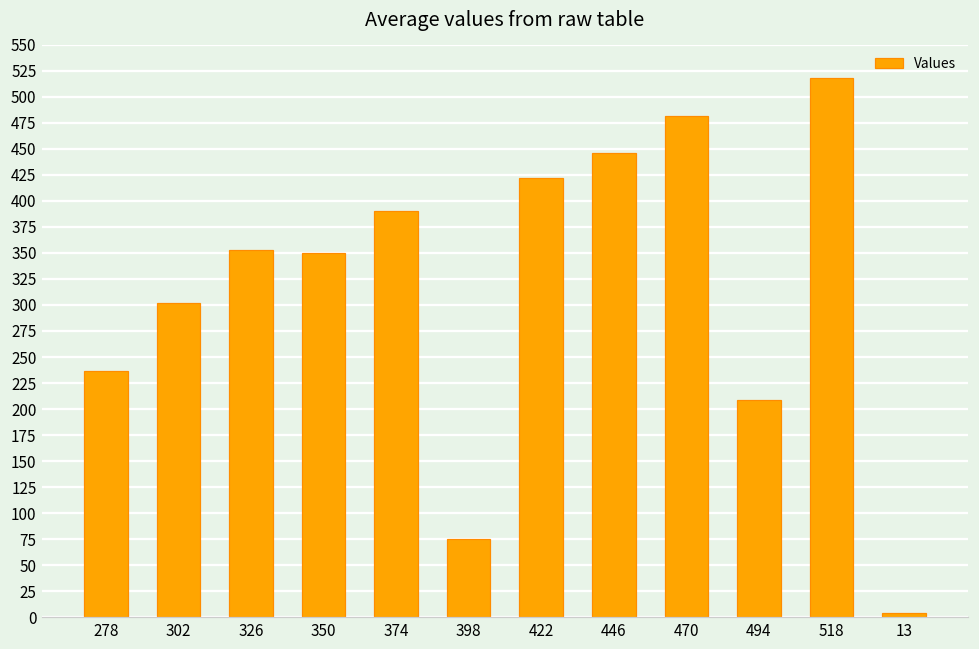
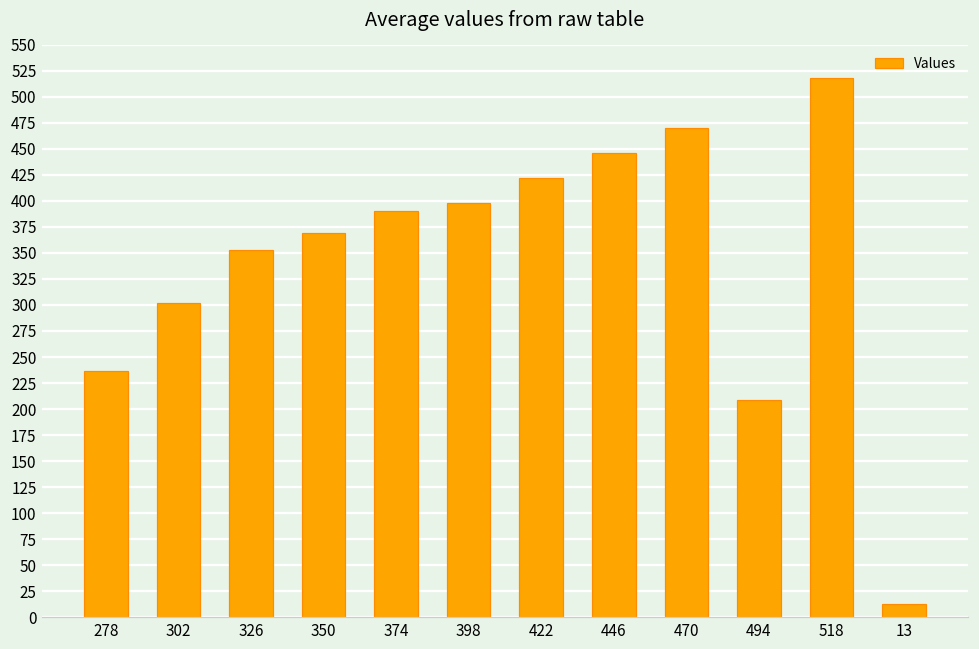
  {
    "278": 240,
    "302": 300,
    "326": 350,
-   "350": 350,
+   "350": 370,
    "374": 390,
-   "398": 80,
+   "398": 400,
    "422": 420,
    "446": 450,
-   "470": 480,
+   "470": 470,
    "494": 210,
    "518": 520,
-   "13": 0
+   "13": 10
  }
